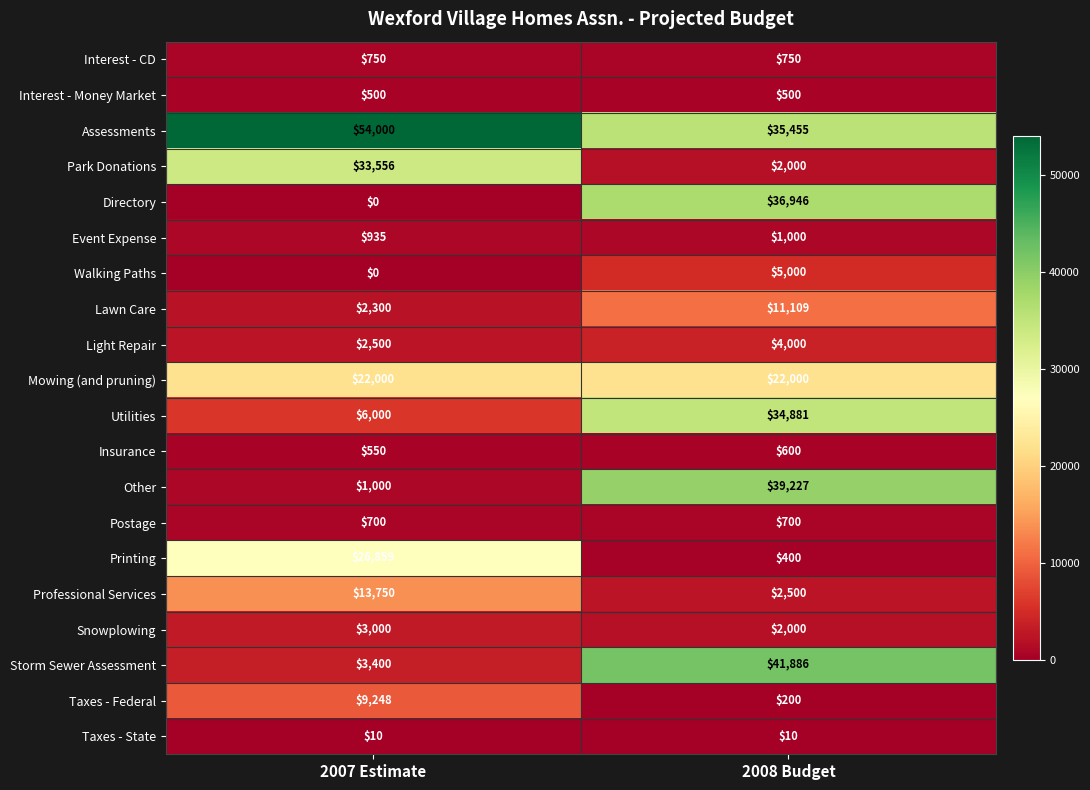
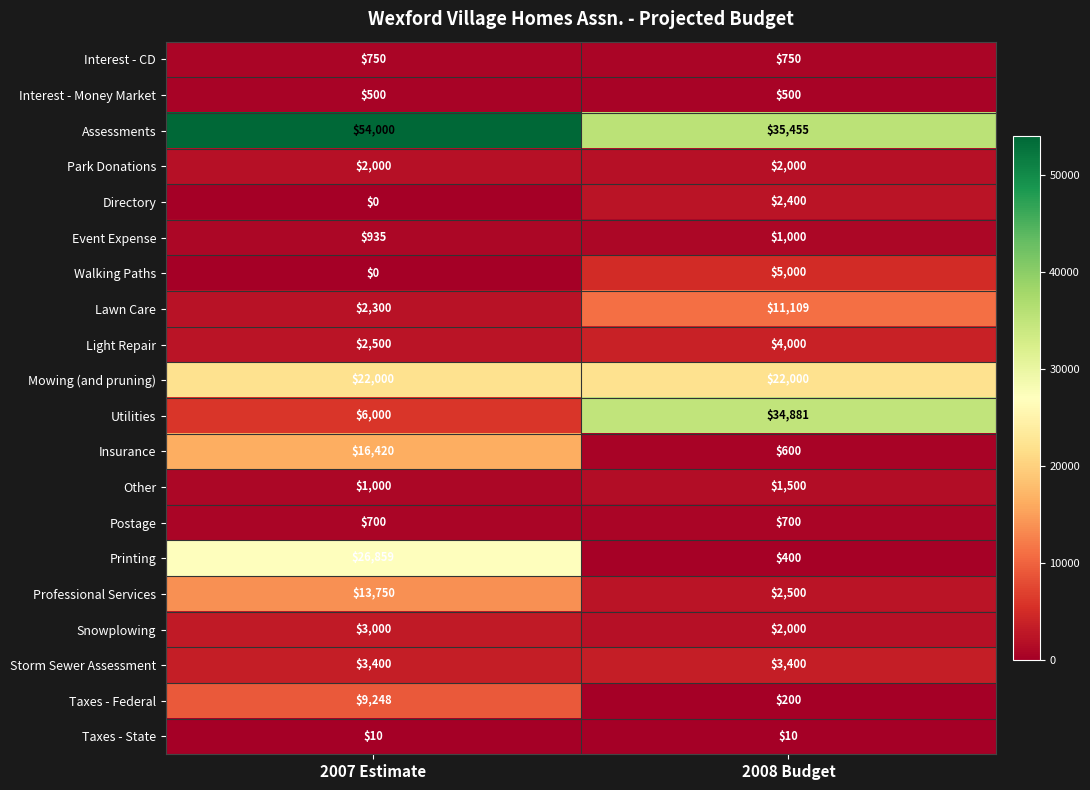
  {
    "Interest - CD": {
      "2007 Estimate": "$750",
      "2008 Budget": "$750"
    },
    "Interest - Money Market": {
      "2007 Estimate": "$500",
      "2008 Budget": "$500"
    },
    "Assessments": {
      "2007 Estimate": "$54,000",
      "2008 Budget": "$35,455"
    },
    "Park Donations": {
-     "2007 Estimate": "$33,556",
+     "2007 Estimate": "$2,000",
      "2008 Budget": "$2,000"
    },
    "Directory": {
      "2007 Estimate": "$0",
-     "2008 Budget": "$36,946"
+     "2008 Budget": "$2,400"
    },
    "Event Expense": {
      "2007 Estimate": "$935",
      "2008 Budget": "$1,000"
    },
    "Walking Paths": {
      "2007 Estimate": "$0",
      "2008 Budget": "$5,000"
    },
    "Lawn Care": {
      "2007 Estimate": "$2,300",
      "2008 Budget": "$11,109"
    },
    "Light Repair": {
      "2007 Estimate": "$2,500",
      "2008 Budget": "$4,000"
    },
    "Mowing (and pruning)": {
      "2007 Estimate": "$22,000",
      "2008 Budget": "$22,000"
    },
    "Utilities": {
      "2007 Estimate": "$6,000",
      "2008 Budget": "$34,881"
    },
    "Insurance": {
-     "2007 Estimate": "$550",
+     "2007 Estimate": "$16,420",
      "2008 Budget": "$600"
    },
    "Other": {
      "2007 Estimate": "$1,000",
-     "2008 Budget": "$39,227"
+     "2008 Budget": "$1,500"
    },
    "Postage": {
      "2007 Estimate": "$700",
      "2008 Budget": "$700"
    },
    "Printing": {
      "2007 Estimate": "$26,859",
      "2008 Budget": "$400"
    },
    "Professional Services": {
      "2007 Estimate": "$13,750",
      "2008 Budget": "$2,500"
    },
    "Snowplowing": {
      "2007 Estimate": "$3,000",
      "2008 Budget": "$2,000"
    },
    "Storm Sewer Assessment": {
      "2007 Estimate": "$3,400",
-     "2008 Budget": "$41,886"
+     "2008 Budget": "$3,400"
    },
    "Taxes - Federal": {
      "2007 Estimate": "$9,248",
      "2008 Budget": "$200"
    },
    "Taxes - State": {
      "2007 Estimate": "$10",
      "2008 Budget": "$10"
    }
  }
